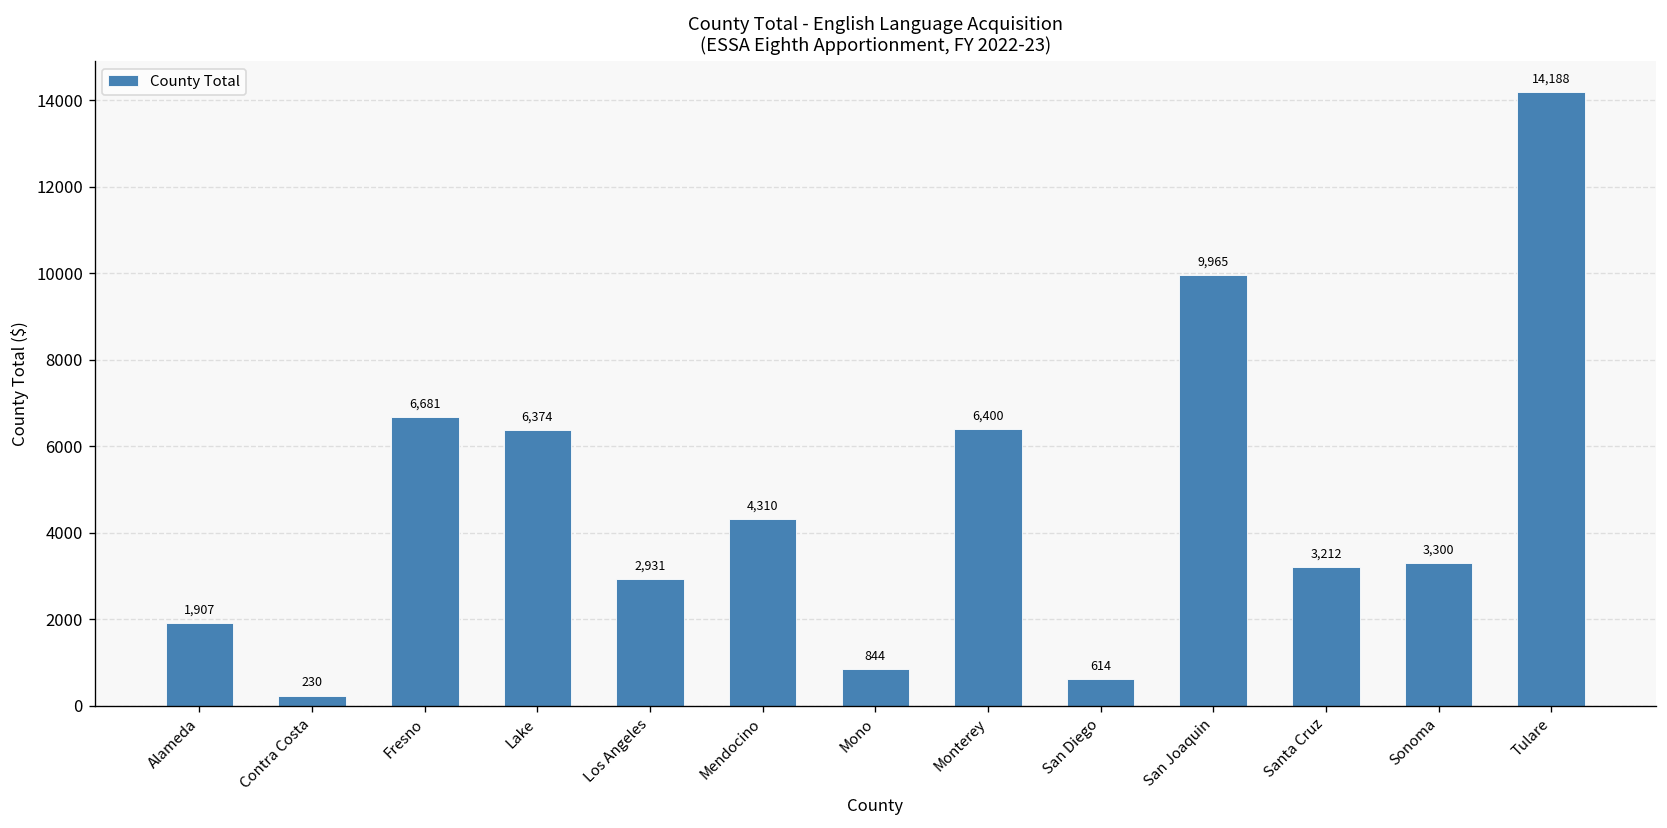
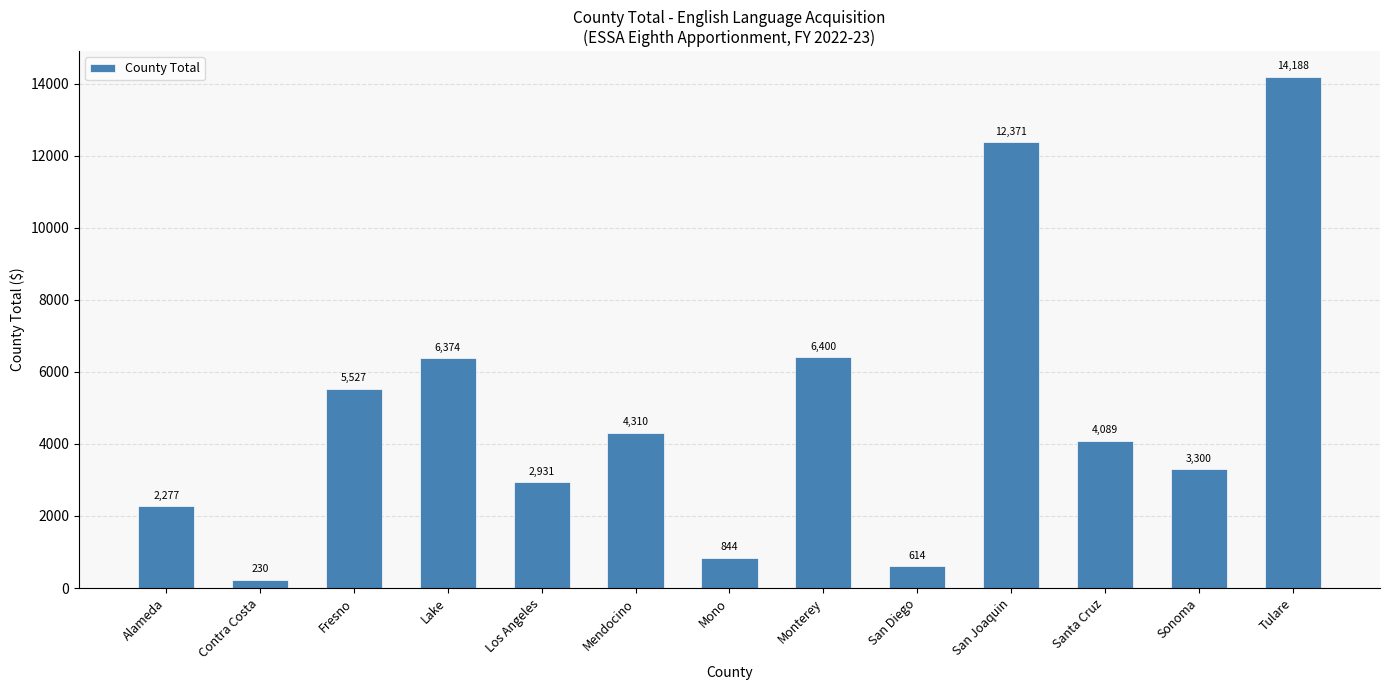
  {
-   "Alameda": "1,907",
+   "Alameda": "2,277",
    "Contra Costa": "230",
-   "Fresno": "6,681",
+   "Fresno": "5,527",
    "Lake": "6,374",
    "Los Angeles": "2,931",
    "Mendocino": "4,310",
    "Mono": "844",
    "Monterey": "6,400",
    "San Diego": "614",
-   "San Joaquin": "9,965",
-   "Santa Cruz": "3,212",
+   "San Joaquin": "12,371",
+   "Santa Cruz": "4,089",
    "Sonoma": "3,300",
    "Tulare": "14,188"
  }
